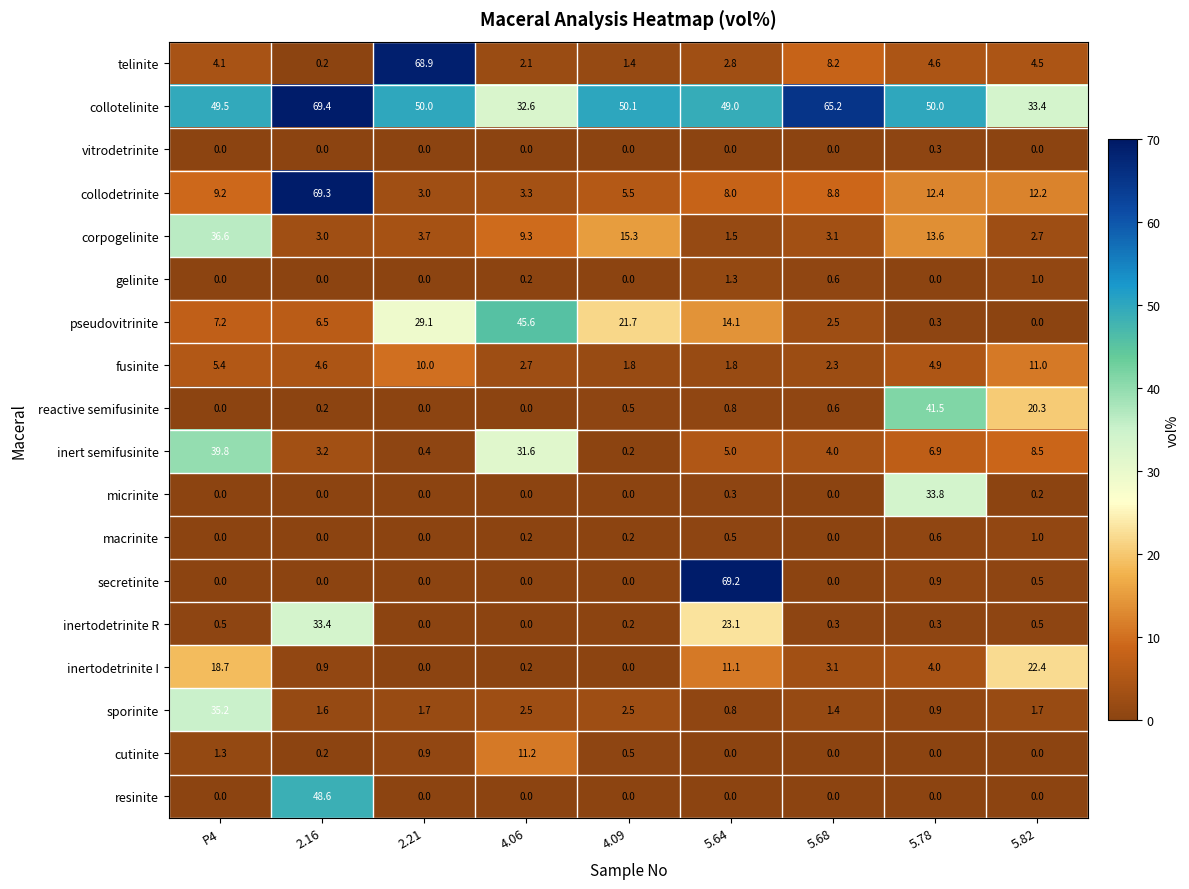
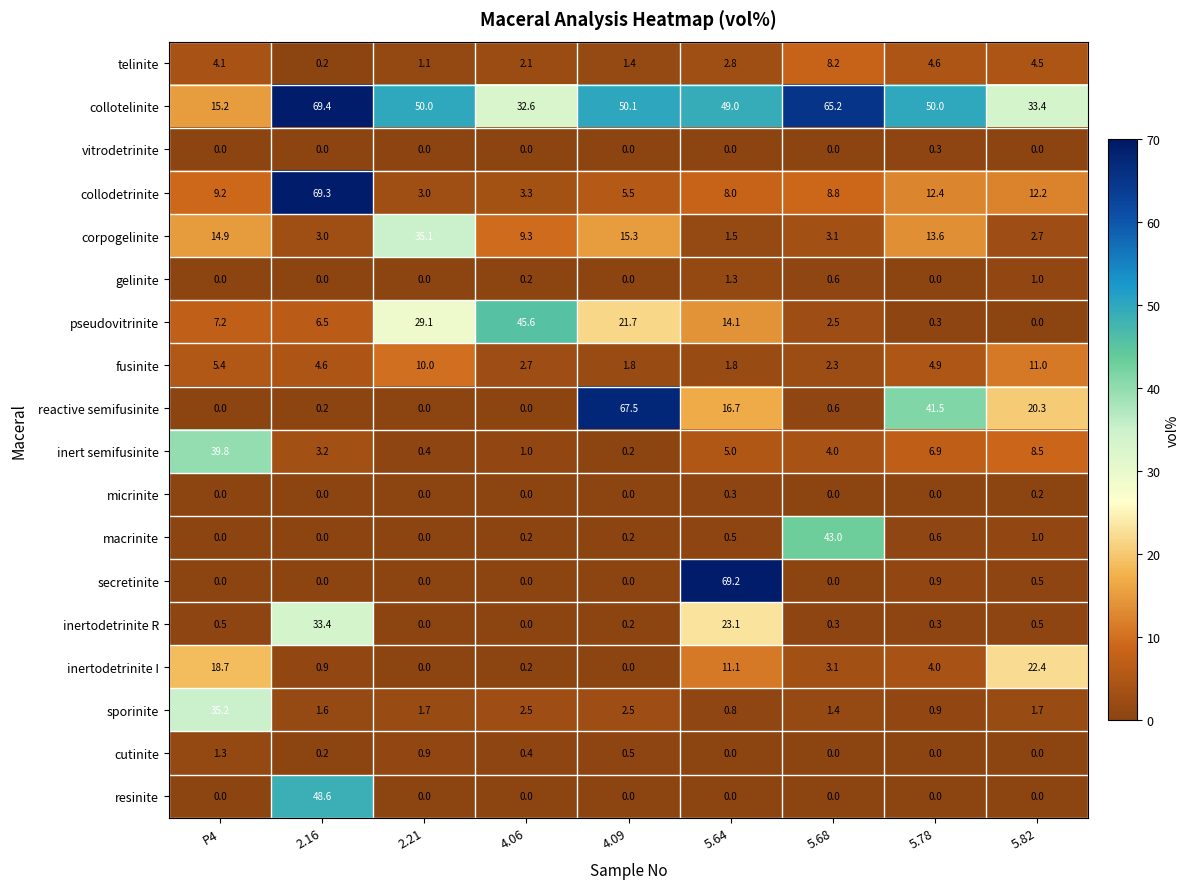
  {
    "telinite": {
      "P4": 4.1,
      "2.16": 0.2,
-     "2.21": 68.9,
+     "2.21": 1.1,
      "4.06": 2.1,
      "4.09": 1.4,
      "5.64": 2.8,
      "5.68": 8.2,
      "5.78": 4.6,
      "5.82": 4.5
    },
    "collotelinite": {
-     "P4": 49.5,
+     "P4": 15.2,
      "2.16": 69.4,
      "2.21": 50.0,
      "4.06": 32.6,
      "4.09": 50.1,
      "5.64": 49.0,
      "5.68": 65.2,
      "5.78": 50.0,
      "5.82": 33.4
    },
    "vitrodetrinite": {
      "P4": 0.0,
      "2.16": 0.0,
      "2.21": 0.0,
      "4.06": 0.0,
      "4.09": 0.0,
      "5.64": 0.0,
      "5.68": 0.0,
      "5.78": 0.3,
      "5.82": 0.0
    },
    "collodetrinite": {
      "P4": 9.2,
      "2.16": 69.3,
      "2.21": 3.0,
      "4.06": 3.3,
      "4.09": 5.5,
      "5.64": 8.0,
      "5.68": 8.8,
      "5.78": 12.4,
      "5.82": 12.2
    },
    "corpogelinite": {
-     "P4": 36.6,
+     "P4": 14.9,
      "2.16": 3.0,
-     "2.21": 3.7,
+     "2.21": 35.1,
      "4.06": 9.3,
      "4.09": 15.3,
      "5.64": 1.5,
      "5.68": 3.1,
      "5.78": 13.6,
      "5.82": 2.7
    },
    "gelinite": {
      "P4": 0.0,
      "2.16": 0.0,
      "2.21": 0.0,
      "4.06": 0.2,
      "4.09": 0.0,
      "5.64": 1.3,
      "5.68": 0.6,
      "5.78": 0.0,
      "5.82": 1.0
    },
    "pseudovitrinite": {
      "P4": 7.2,
      "2.16": 6.5,
      "2.21": 29.1,
      "4.06": 45.6,
      "4.09": 21.7,
      "5.64": 14.1,
      "5.68": 2.5,
      "5.78": 0.3,
      "5.82": 0.0
    },
    "fusinite": {
      "P4": 5.4,
      "2.16": 4.6,
      "2.21": 10.0,
      "4.06": 2.7,
      "4.09": 1.8,
      "5.64": 1.8,
      "5.68": 2.3,
      "5.78": 4.9,
      "5.82": 11.0
    },
    "reactive semifusinite": {
      "P4": 0.0,
      "2.16": 0.2,
      "2.21": 0.0,
      "4.06": 0.0,
-     "4.09": 0.5,
-     "5.64": 0.8,
+     "4.09": 67.5,
+     "5.64": 16.7,
      "5.68": 0.6,
      "5.78": 41.5,
      "5.82": 20.3
    },
    "inert semifusinite": {
      "P4": 39.8,
      "2.16": 3.2,
      "2.21": 0.4,
-     "4.06": 31.6,
+     "4.06": 1.0,
      "4.09": 0.2,
      "5.64": 5.0,
      "5.68": 4.0,
      "5.78": 6.9,
      "5.82": 8.5
    },
    "micrinite": {
      "P4": 0.0,
      "2.16": 0.0,
      "2.21": 0.0,
      "4.06": 0.0,
      "4.09": 0.0,
      "5.64": 0.3,
      "5.68": 0.0,
-     "5.78": 33.8,
+     "5.78": 0.0,
      "5.82": 0.2
    },
    "macrinite": {
      "P4": 0.0,
      "2.16": 0.0,
      "2.21": 0.0,
      "4.06": 0.2,
      "4.09": 0.2,
      "5.64": 0.5,
-     "5.68": 0.0,
+     "5.68": 43.0,
      "5.78": 0.6,
      "5.82": 1.0
    },
    "secretinite": {
      "P4": 0.0,
      "2.16": 0.0,
      "2.21": 0.0,
      "4.06": 0.0,
      "4.09": 0.0,
      "5.64": 69.2,
      "5.68": 0.0,
      "5.78": 0.9,
      "5.82": 0.5
    },
    "inertodetrinite R": {
      "P4": 0.5,
      "2.16": 33.4,
      "2.21": 0.0,
      "4.06": 0.0,
      "4.09": 0.2,
      "5.64": 23.1,
      "5.68": 0.3,
      "5.78": 0.3,
      "5.82": 0.5
    },
    "inertodetrinite I": {
      "P4": 18.7,
      "2.16": 0.9,
      "2.21": 0.0,
      "4.06": 0.2,
      "4.09": 0.0,
      "5.64": 11.1,
      "5.68": 3.1,
      "5.78": 4.0,
      "5.82": 22.4
    },
    "sporinite": {
      "P4": 35.2,
      "2.16": 1.6,
      "2.21": 1.7,
      "4.06": 2.5,
      "4.09": 2.5,
      "5.64": 0.8,
      "5.68": 1.4,
      "5.78": 0.9,
      "5.82": 1.7
    },
    "cutinite": {
      "P4": 1.3,
      "2.16": 0.2,
      "2.21": 0.9,
-     "4.06": 11.2,
+     "4.06": 0.4,
      "4.09": 0.5,
      "5.64": 0.0,
      "5.68": 0.0,
      "5.78": 0.0,
      "5.82": 0.0
    },
    "resinite": {
      "P4": 0.0,
      "2.16": 48.6,
      "2.21": 0.0,
      "4.06": 0.0,
      "4.09": 0.0,
      "5.64": 0.0,
      "5.68": 0.0,
      "5.78": 0.0,
      "5.82": 0.0
    }
  }
